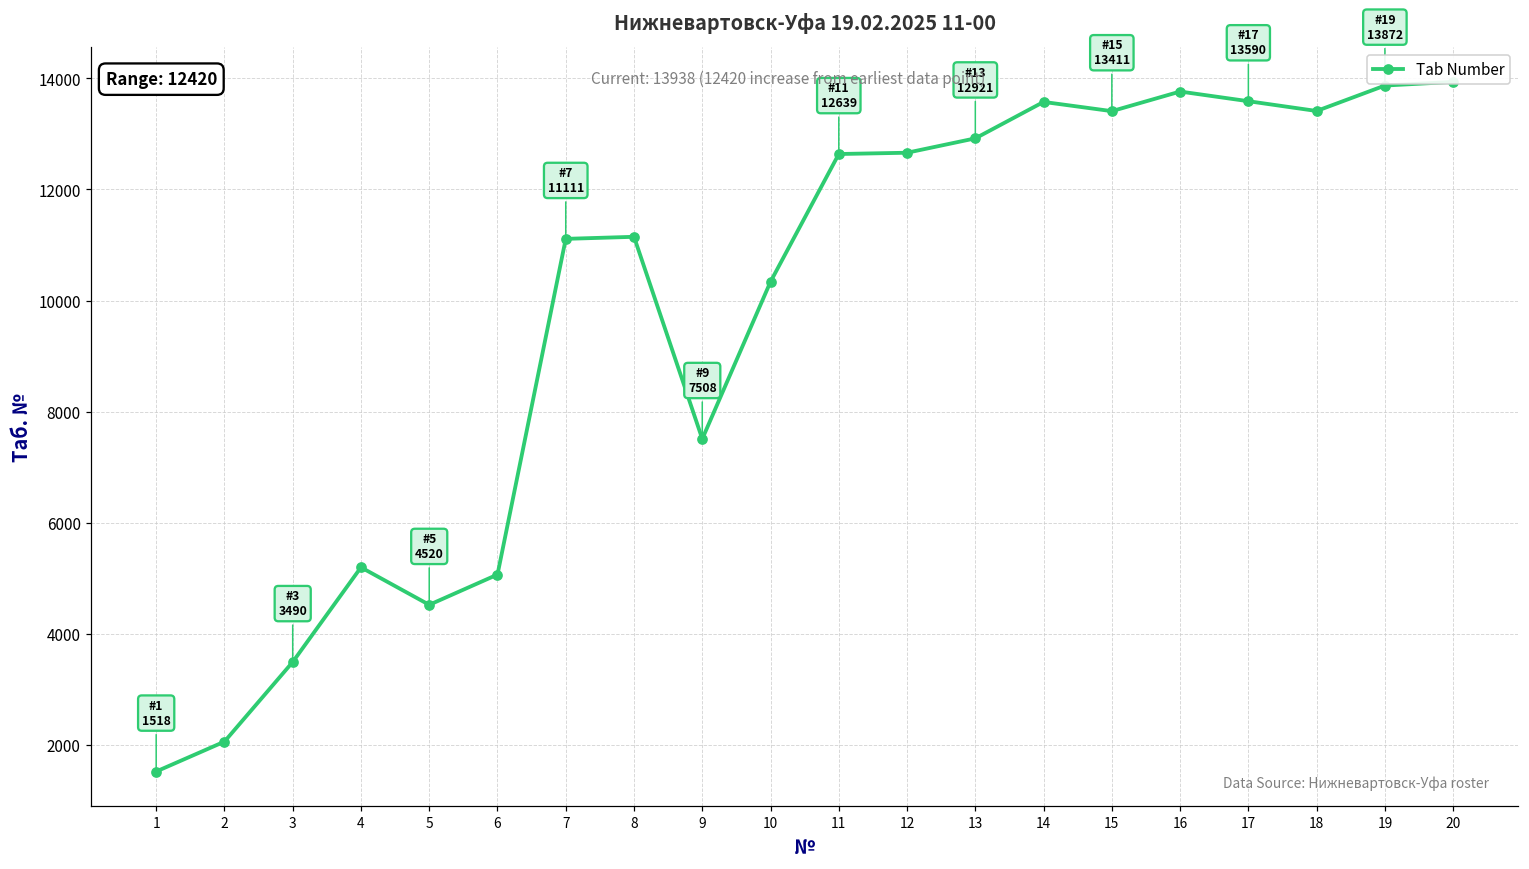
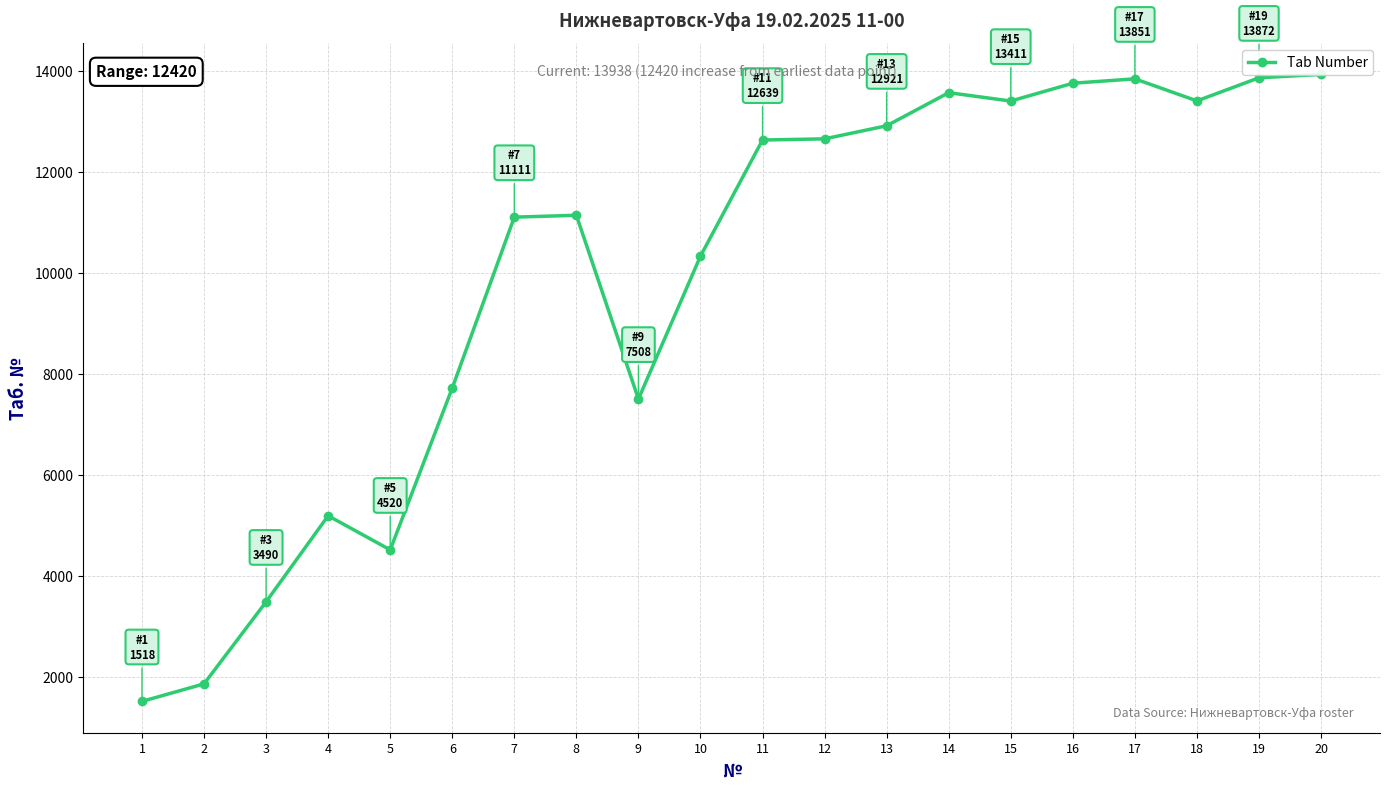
  {
-   "2": 2100,
-   "6": 5100,
-   "17": 13590
+   "2": 1900,
+   "6": 7700,
+   "17": 13851
  }
